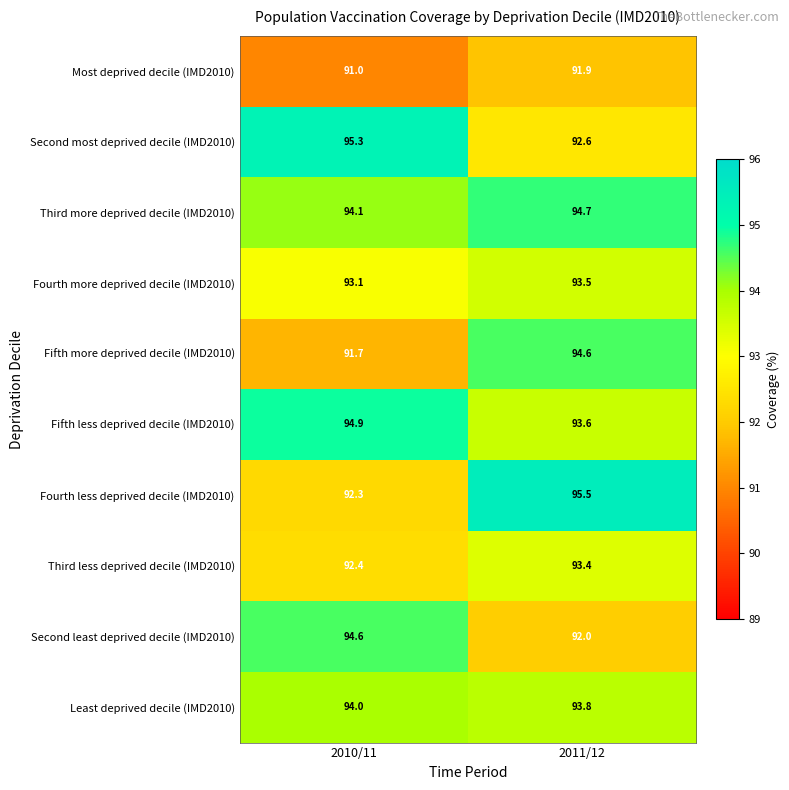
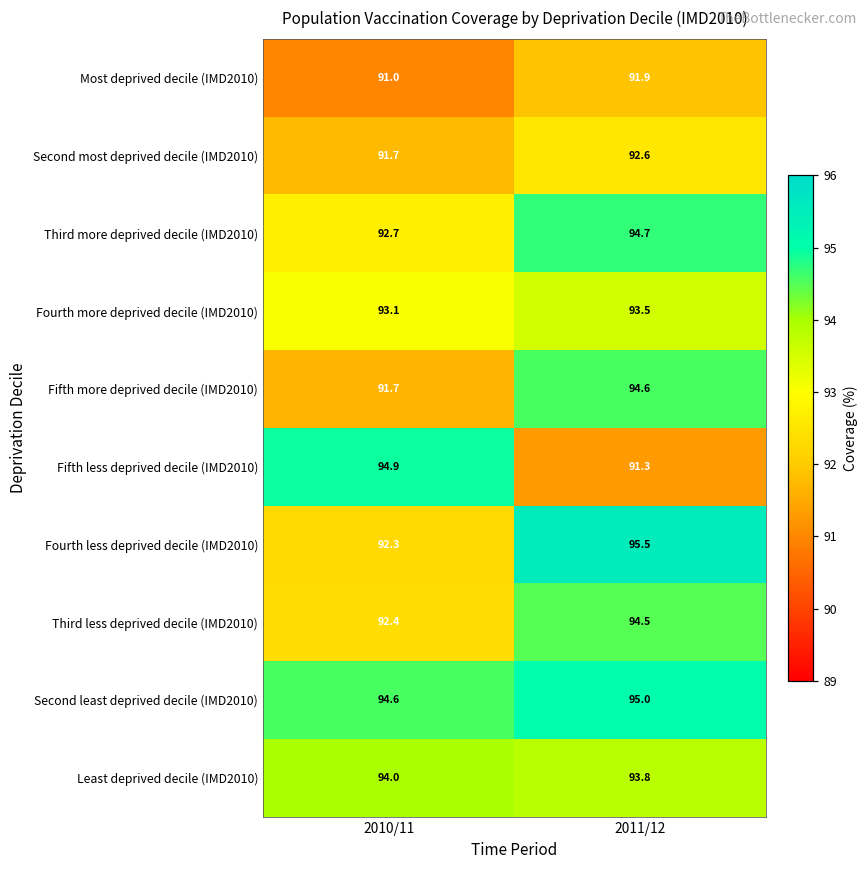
  {
    "Most deprived decile (IMD2010)": {
      "2010/11": 91.0,
      "2011/12": 91.9
    },
    "Second most deprived decile (IMD2010)": {
-     "2010/11": 95.3,
+     "2010/11": 91.7,
      "2011/12": 92.6
    },
    "Third more deprived decile (IMD2010)": {
-     "2010/11": 94.1,
+     "2010/11": 92.7,
      "2011/12": 94.7
    },
    "Fourth more deprived decile (IMD2010)": {
      "2010/11": 93.1,
      "2011/12": 93.5
    },
    "Fifth more deprived decile (IMD2010)": {
      "2010/11": 91.7,
      "2011/12": 94.6
    },
    "Fifth less deprived decile (IMD2010)": {
      "2010/11": 94.9,
-     "2011/12": 93.6
+     "2011/12": 91.3
    },
    "Fourth less deprived decile (IMD2010)": {
      "2010/11": 92.3,
      "2011/12": 95.5
    },
    "Third less deprived decile (IMD2010)": {
      "2010/11": 92.4,
-     "2011/12": 93.4
+     "2011/12": 94.5
    },
    "Second least deprived decile (IMD2010)": {
      "2010/11": 94.6,
-     "2011/12": 92.0
+     "2011/12": 95.0
    },
    "Least deprived decile (IMD2010)": {
      "2010/11": 94.0,
      "2011/12": 93.8
    }
  }
